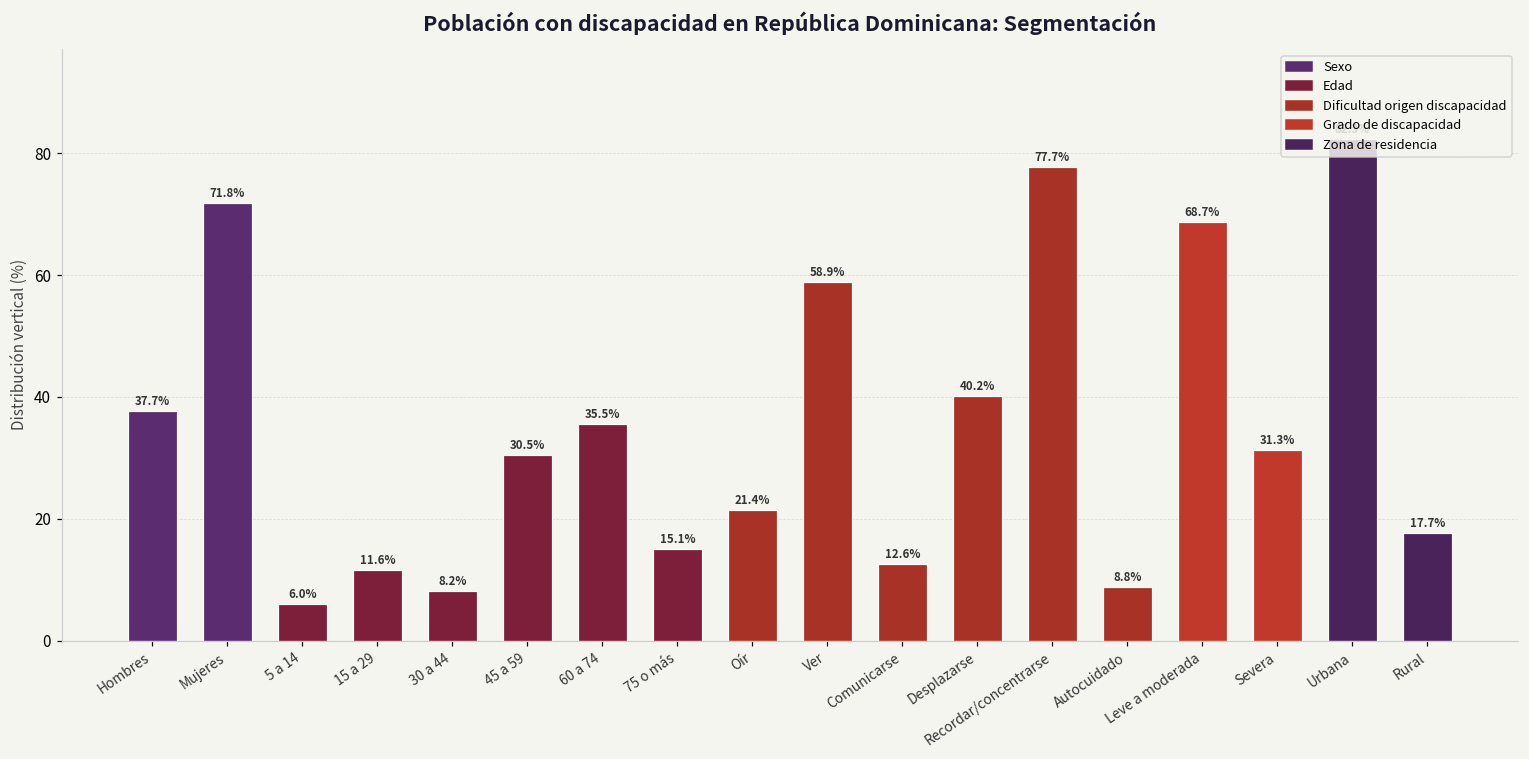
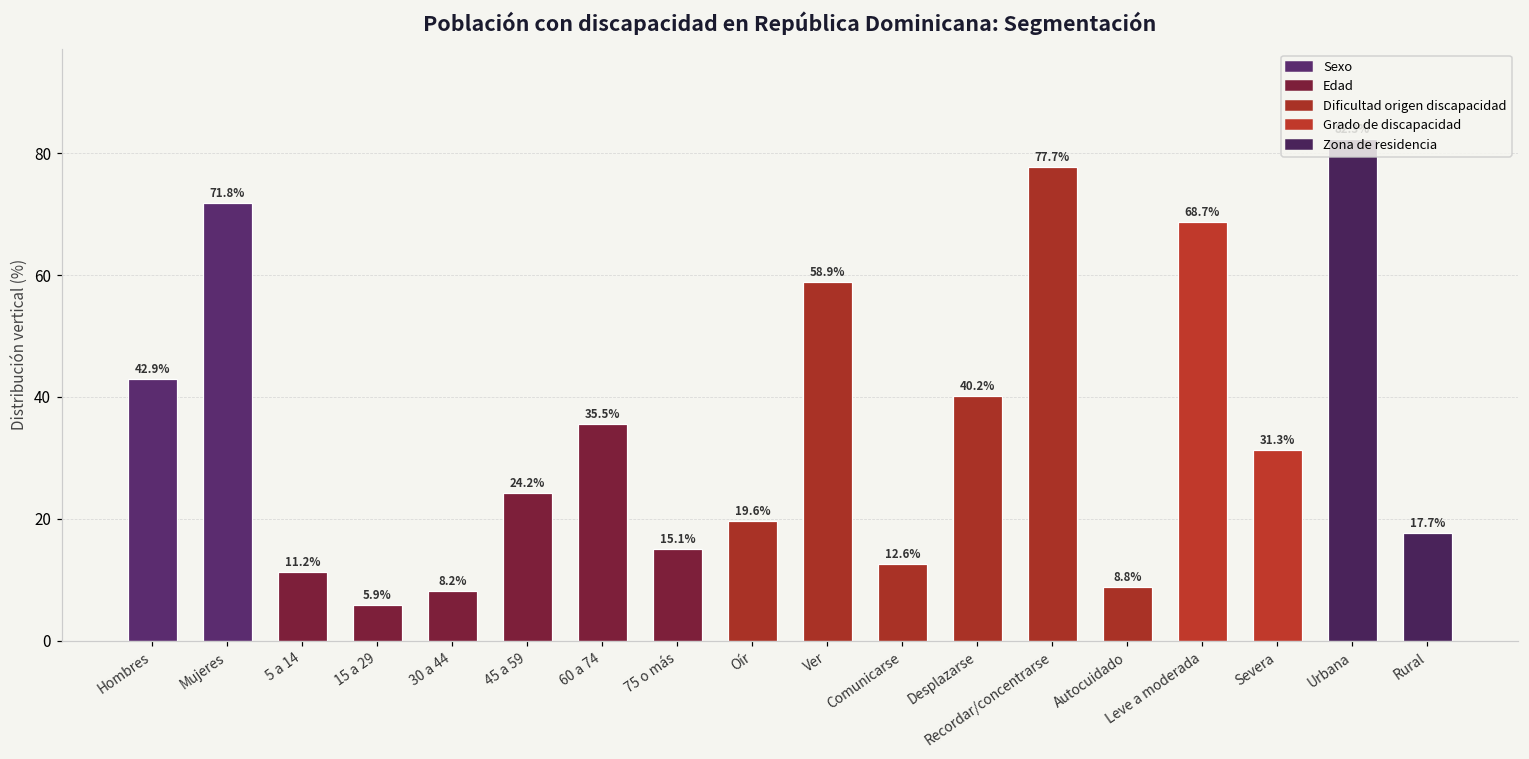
  {
-   "Hombres": "37.7%",
+   "Hombres": "42.9%",
    "Mujeres": "71.8%",
-   "5 a 14": "6.0%",
-   "15 a 29": "11.6%",
+   "5 a 14": "11.2%",
+   "15 a 29": "5.9%",
    "30 a 44": "8.2%",
-   "45 a 59": "30.5%",
+   "45 a 59": "24.2%",
    "60 a 74": "35.5%",
    "75 o más": "15.1%",
-   "Oír": "21.4%",
+   "Oír": "19.6%",
    "Ver": "58.9%",
    "Comunicarse": "12.6%",
    "Desplazarse": "40.2%",
    "Recordar/concentrarse": "77.7%",
    "Autocuidado": "8.8%",
    "Leve a moderada": "68.7%",
    "Severa": "31.3%",
    "Rural": "17.7%"
  }
